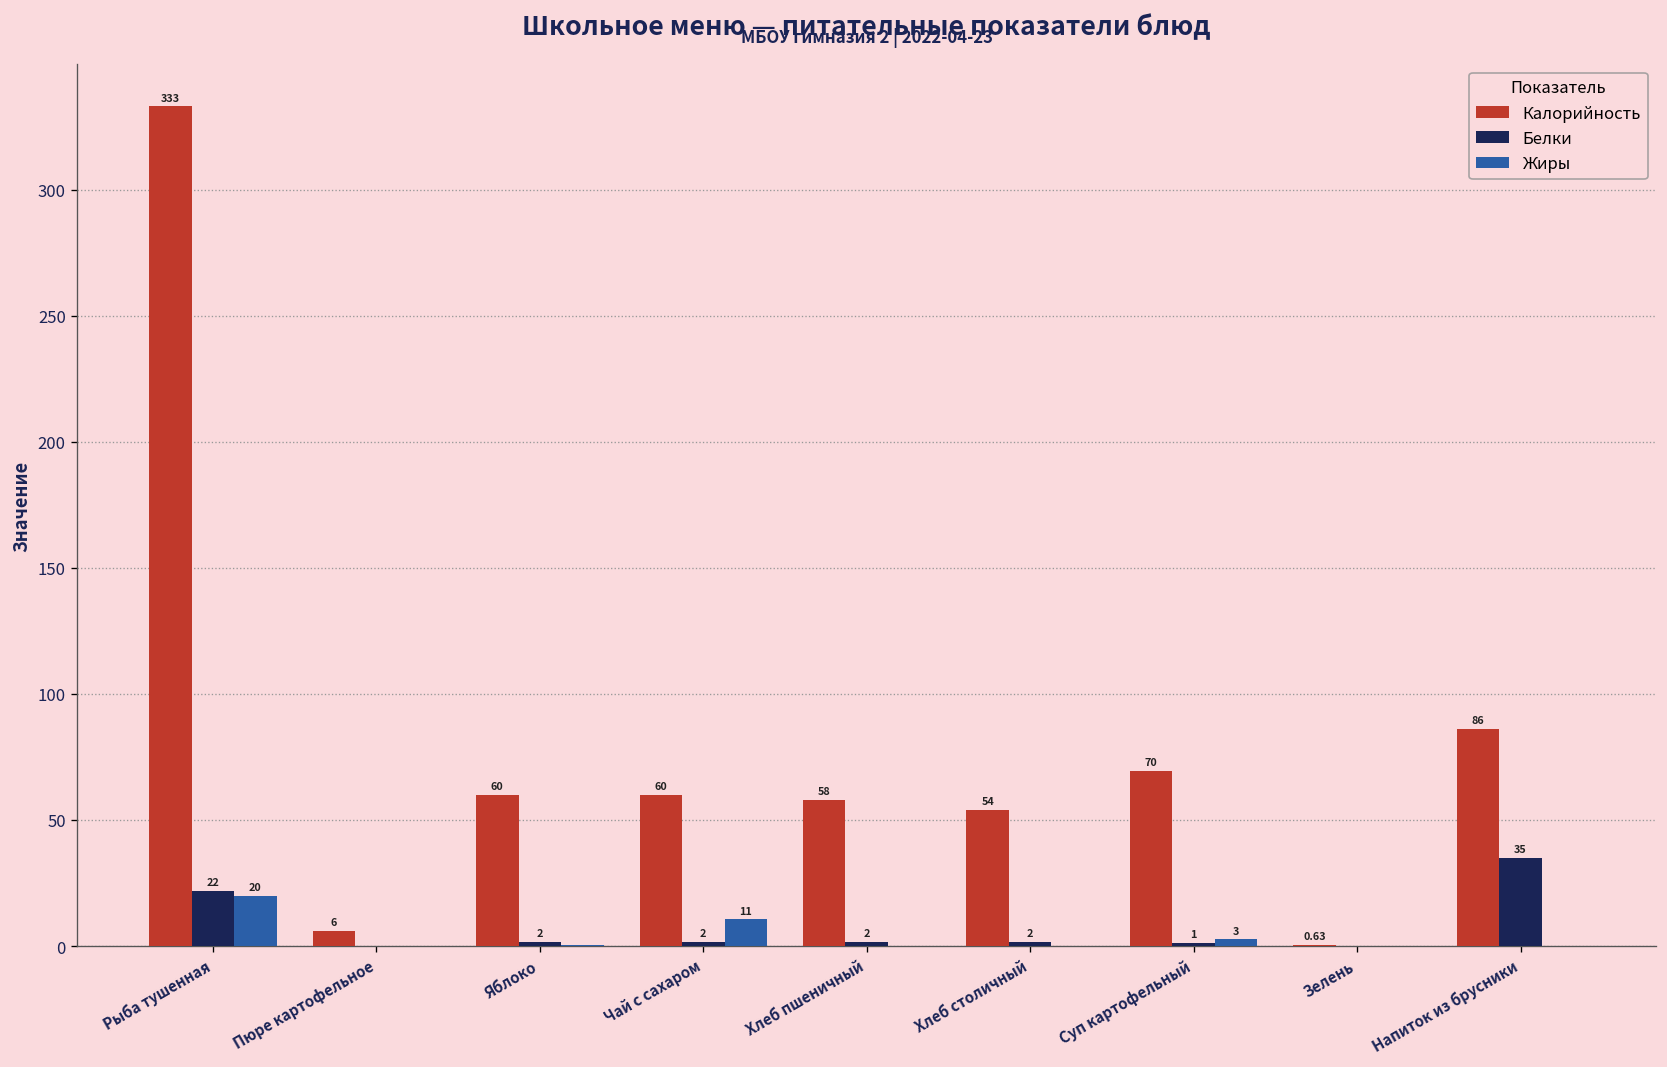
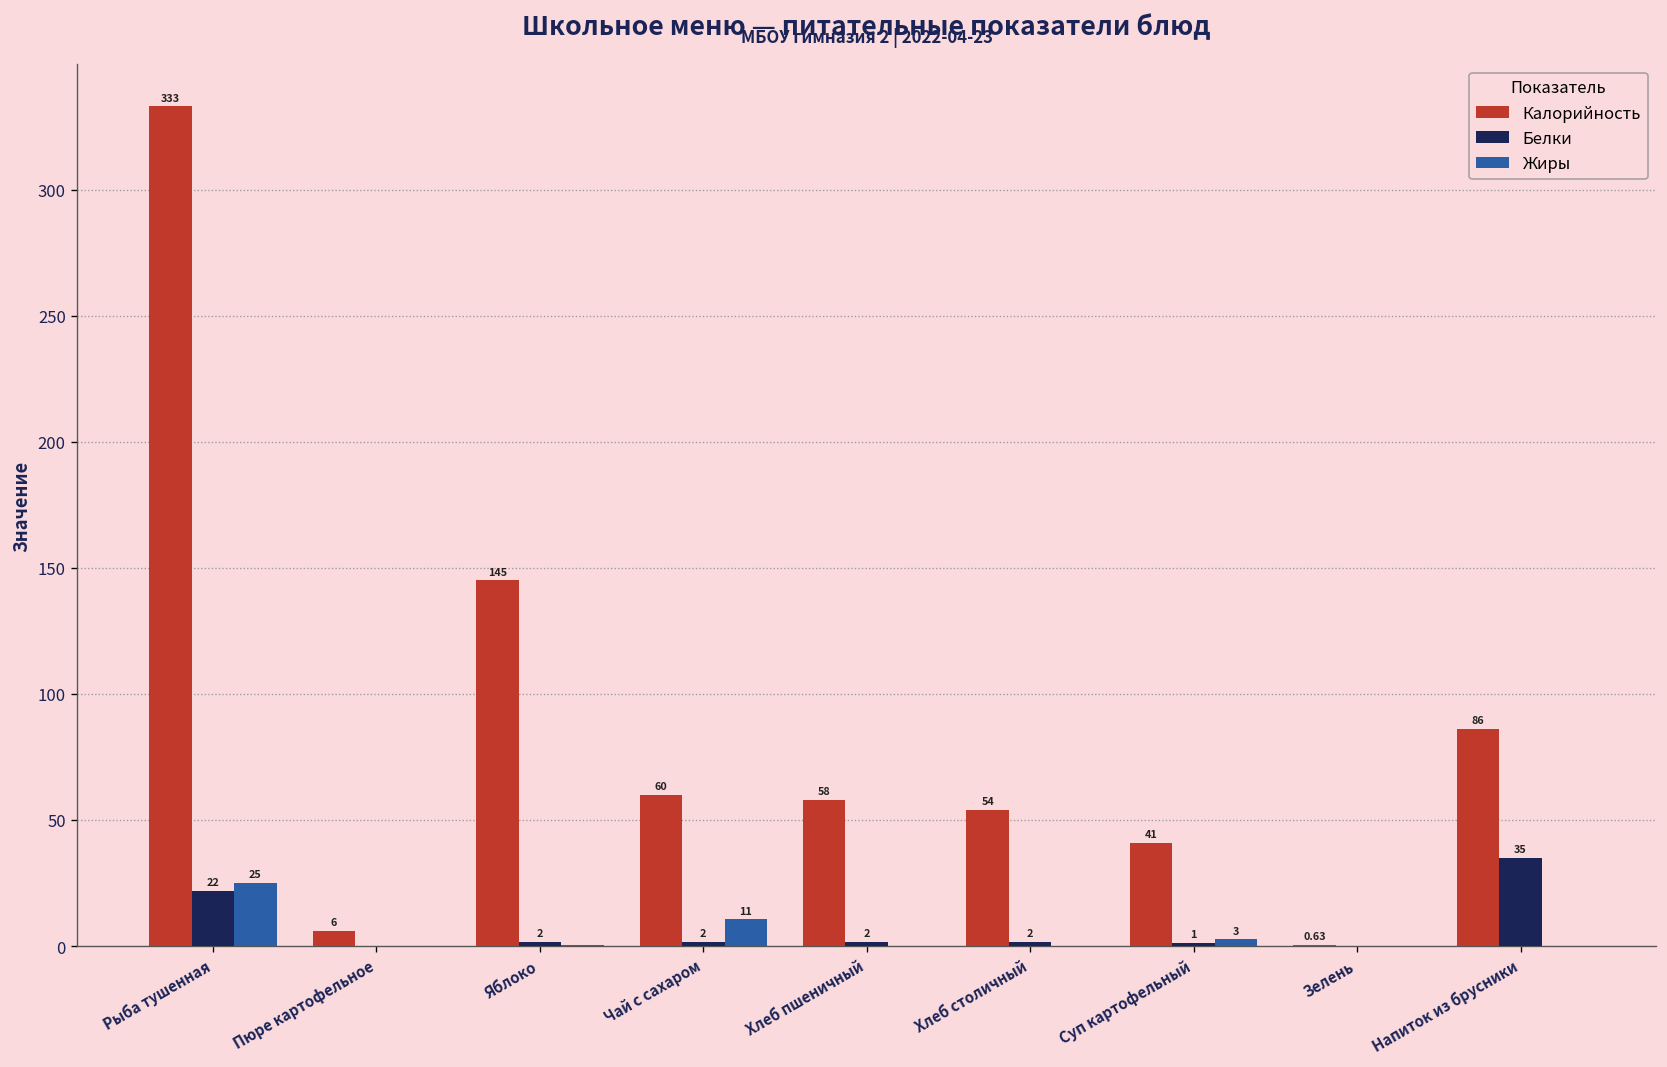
  {
    "Калорийность": {
      "Рыба тушенная": 333,
      "Пюре картофельное": 6,
-     "Яблоко": 60,
+     "Яблоко": 145,
      "Чай с сахаром": 60,
      "Хлеб пшеничный": 58,
      "Хлеб столичный": 54,
-     "Суп картофельный": 70,
+     "Суп картофельный": 41,
      "Зелень": 0.63,
      "Напиток из брусники": 86
    },
    "Белки": {
      "Рыба тушенная": 22,
      "Яблоко": 2,
      "Чай с сахаром": 2,
      "Хлеб пшеничный": 2,
      "Хлеб столичный": 2,
      "Суп картофельный": 1,
      "Напиток из брусники": 35
    },
    "Жиры": {
-     "Рыба тушенная": 20,
+     "Рыба тушенная": 25,
      "Чай с сахаром": 11,
      "Суп картофельный": 3
    }
  }
